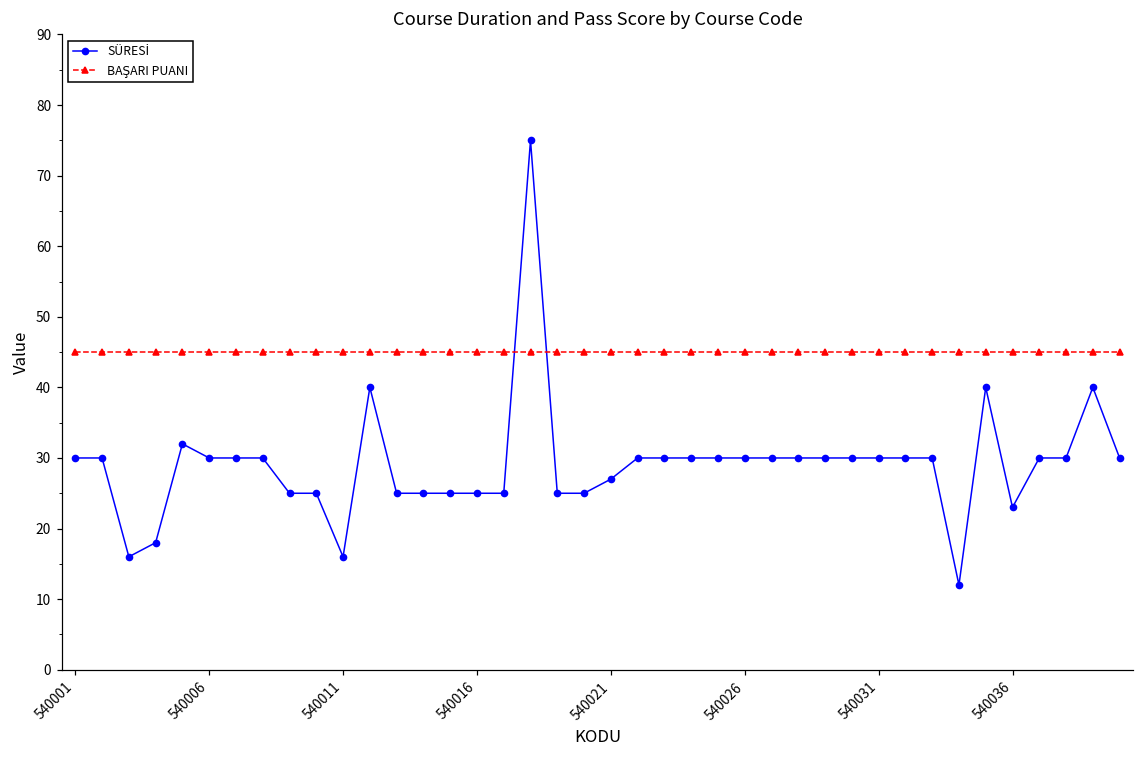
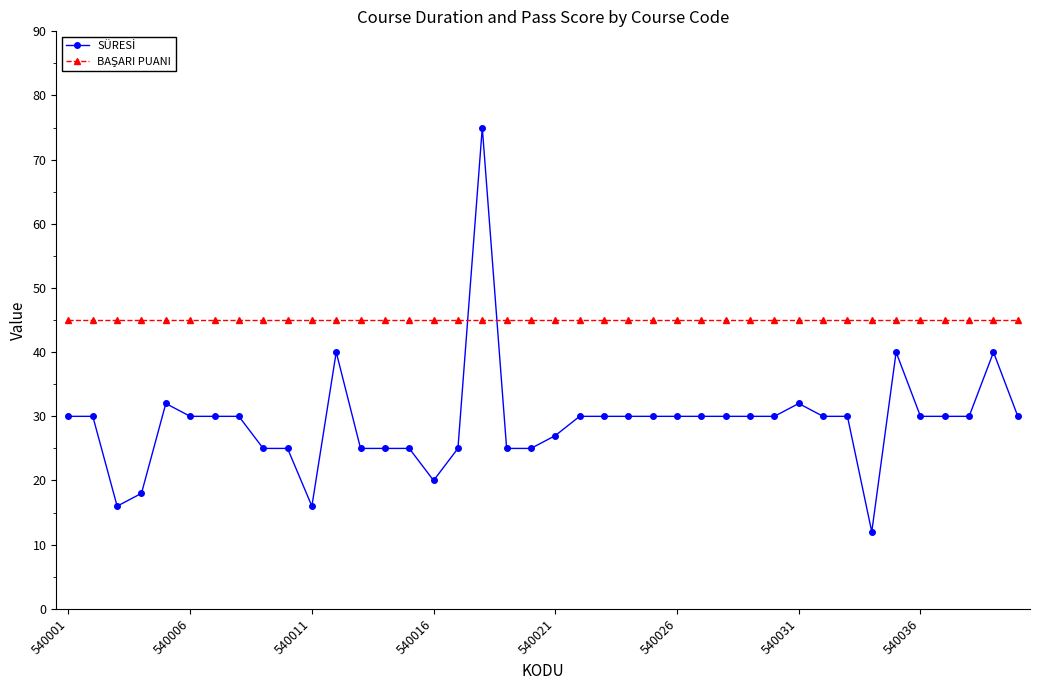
  {
    "SÜRESİ": {
      "540001": 30,
      "540006": 30,
      "540011": 16,
-     "540016": 25,
+     "540016": 20,
      "540021": 27,
      "540026": 30,
-     "540031": 30,
-     "540036": 23
+     "540031": 32,
+     "540036": 30
    },
    "BAŞARI PUANI": {
      "540001": 45,
      "540006": 45,
      "540011": 45,
      "540016": 45,
      "540021": 45,
      "540026": 45,
      "540031": 45,
      "540036": 45
    }
  }
